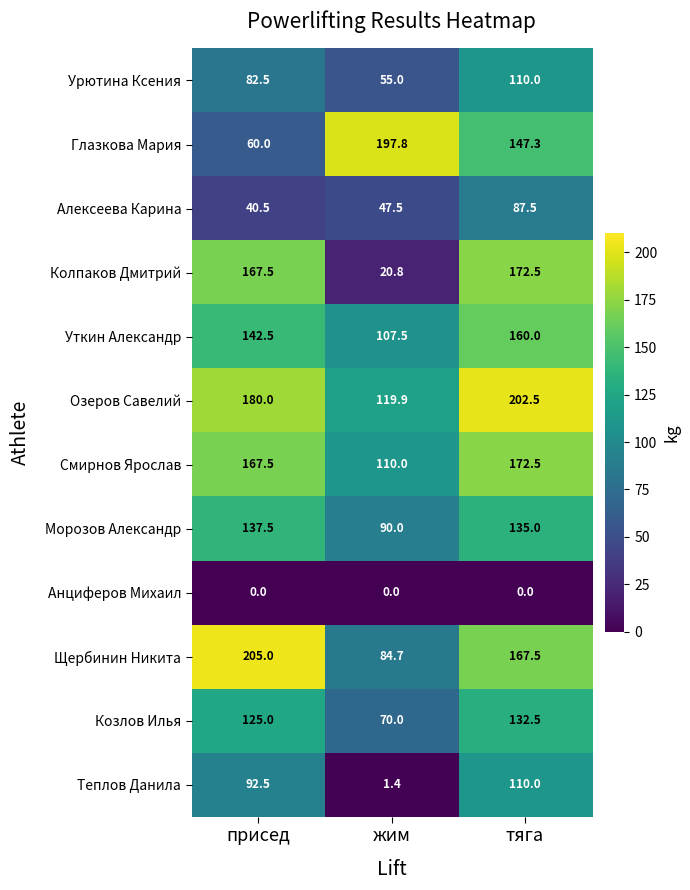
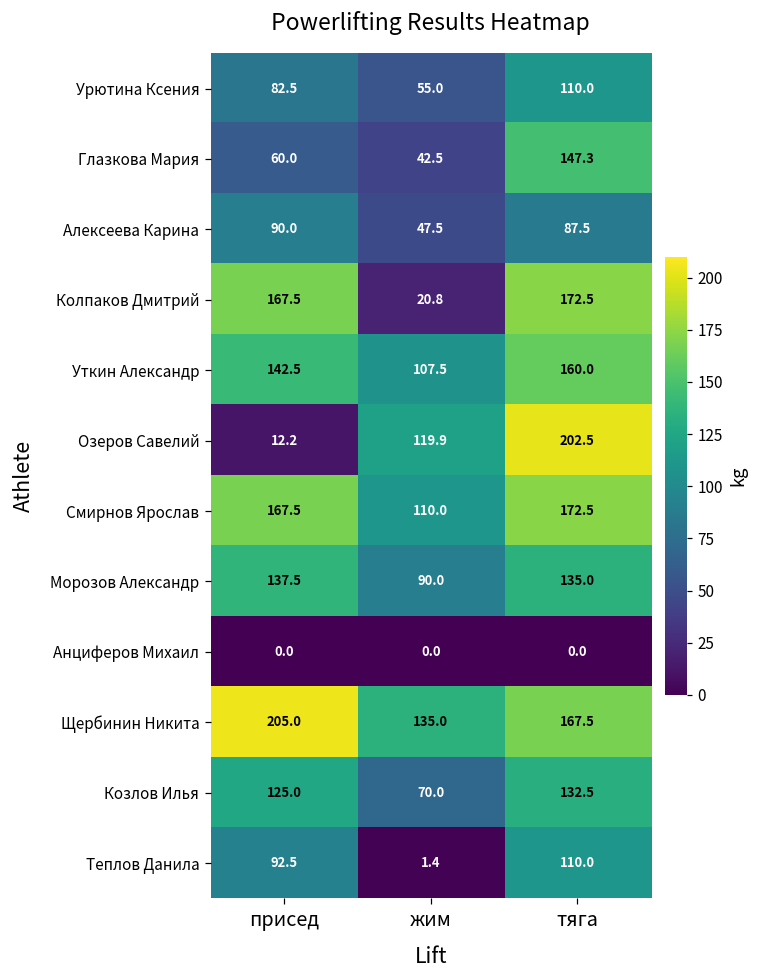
  {
    "Урютина Ксения": {
      "присед": 82.5,
      "жим": 55.0,
      "тяга": 110.0
    },
    "Глазкова Мария": {
      "присед": 60.0,
-     "жим": 197.8,
+     "жим": 42.5,
      "тяга": 147.3
    },
    "Алексеева Карина": {
-     "присед": 40.5,
+     "присед": 90.0,
      "жим": 47.5,
      "тяга": 87.5
    },
    "Колпаков Дмитрий": {
      "присед": 167.5,
      "жим": 20.8,
      "тяга": 172.5
    },
    "Уткин Александр": {
      "присед": 142.5,
      "жим": 107.5,
      "тяга": 160.0
    },
    "Озеров Савелий": {
-     "присед": 180.0,
+     "присед": 12.2,
      "жим": 119.9,
      "тяга": 202.5
    },
    "Смирнов Ярослав": {
      "присед": 167.5,
      "жим": 110.0,
      "тяга": 172.5
    },
    "Морозов Александр": {
      "присед": 137.5,
      "жим": 90.0,
      "тяга": 135.0
    },
    "Анциферов Михаил": {
      "присед": 0.0,
      "жим": 0.0,
      "тяга": 0.0
    },
    "Щербинин Никита": {
      "присед": 205.0,
-     "жим": 84.7,
+     "жим": 135.0,
      "тяга": 167.5
    },
    "Козлов Илья": {
      "присед": 125.0,
      "жим": 70.0,
      "тяга": 132.5
    },
    "Теплов Данила": {
      "присед": 92.5,
      "жим": 1.4,
      "тяга": 110.0
    }
  }
